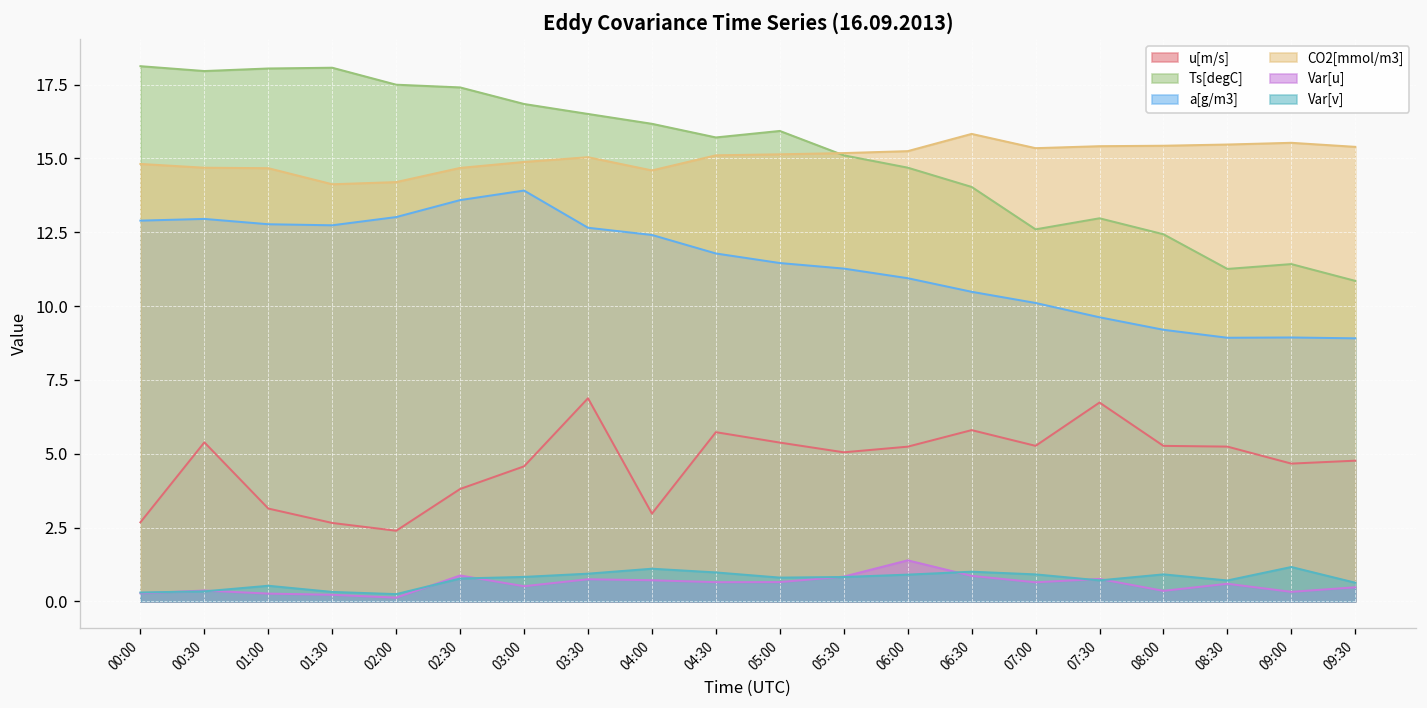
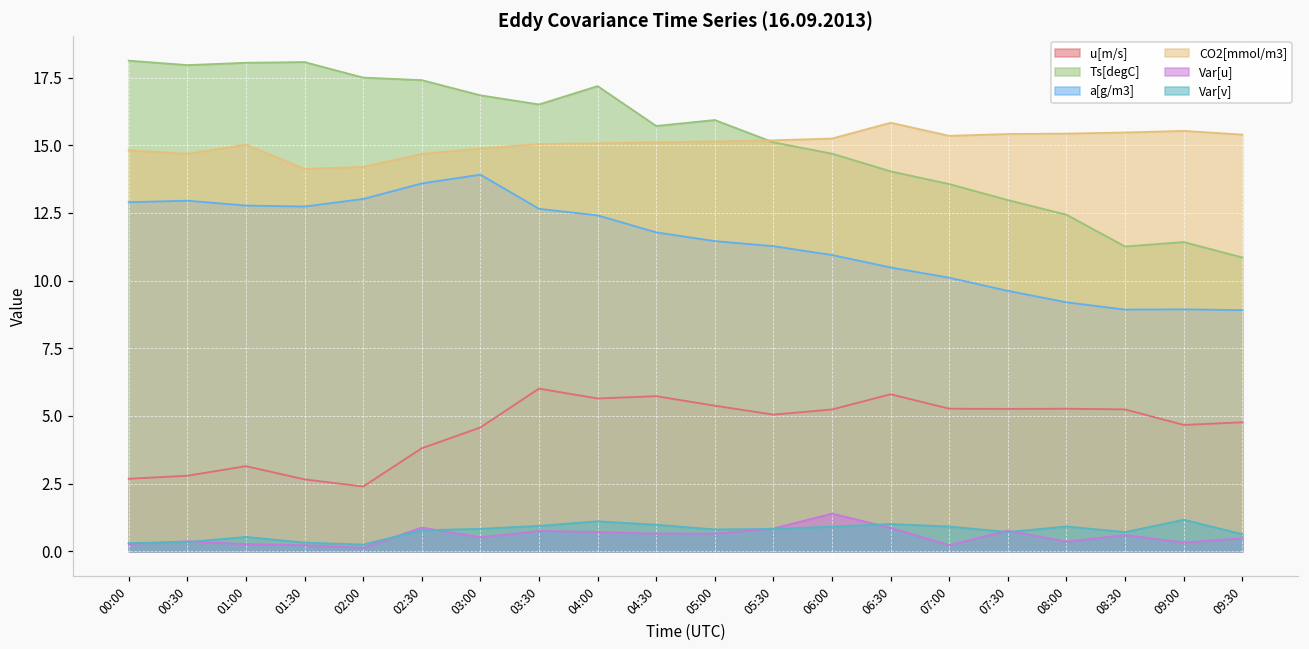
  {
    "u[m/s]": {
      "00:00": 2.7,
-     "00:30": 5.4,
+     "00:30": 2.8,
      "01:00": 3.1,
      "01:30": 2.7,
      "02:00": 2.4,
      "02:30": 3.8,
      "03:00": 4.6,
-     "03:30": 6.9,
-     "04:00": 3.0,
+     "03:30": 6.0,
+     "04:00": 5.6,
      "04:30": 5.7,
      "05:00": 5.4,
      "05:30": 5.0,
      "06:00": 5.2,
      "06:30": 5.8,
      "07:00": 5.3,
-     "07:30": 6.7,
+     "07:30": 5.3,
      "08:00": 5.3,
      "08:30": 5.2,
      "09:00": 4.7,
      "09:30": 4.8
    },
    "Ts[degC]": {
      "00:00": 18.1,
      "00:30": 18.0,
      "01:00": 18.0,
      "01:30": 18.1,
      "02:00": 17.5,
      "02:30": 17.4,
      "03:00": 16.8,
      "03:30": 16.5,
-     "04:00": 16.2,
+     "04:00": 17.2,
      "04:30": 15.7,
      "05:00": 15.9,
      "06:00": 14.7,
      "06:30": 14.0,
-     "07:00": 12.6,
+     "07:00": 13.6,
      "07:30": 13.0,
      "08:00": 12.4,
      "08:30": 11.3,
      "09:00": 11.4,
      "09:30": 10.9
    },
    "CO2[mmol/m3]": {
      "00:00": 14.8,
      "00:30": 14.7,
-     "01:00": 14.7,
+     "01:00": 15.0,
      "01:30": 14.1,
      "02:00": 14.2,
      "02:30": 14.7,
      "03:00": 14.9,
      "03:30": 15.0,
-     "04:00": 14.6,
+     "04:00": 15.1,
      "04:30": 15.1,
      "05:00": 15.1,
      "06:00": 15.2,
      "06:30": 15.8,
      "07:00": 15.3,
      "07:30": 15.4,
      "08:00": 15.4,
      "08:30": 15.5,
      "09:00": 15.5,
      "09:30": 15.4
    },
    "Var[u]": {
      "01:00": 0.3,
      "02:00": 0.1,
      "03:00": 0.5,
      "03:30": 0.7,
      "04:00": 0.7,
      "04:30": 0.7,
      "05:00": 0.7,
      "06:00": 1.4,
      "06:30": 0.9,
-     "07:00": 0.6,
+     "07:00": 0.2,
      "08:00": 0.4,
      "08:30": 0.6,
      "09:00": 0.3,
      "09:30": 0.5
    }
  }
